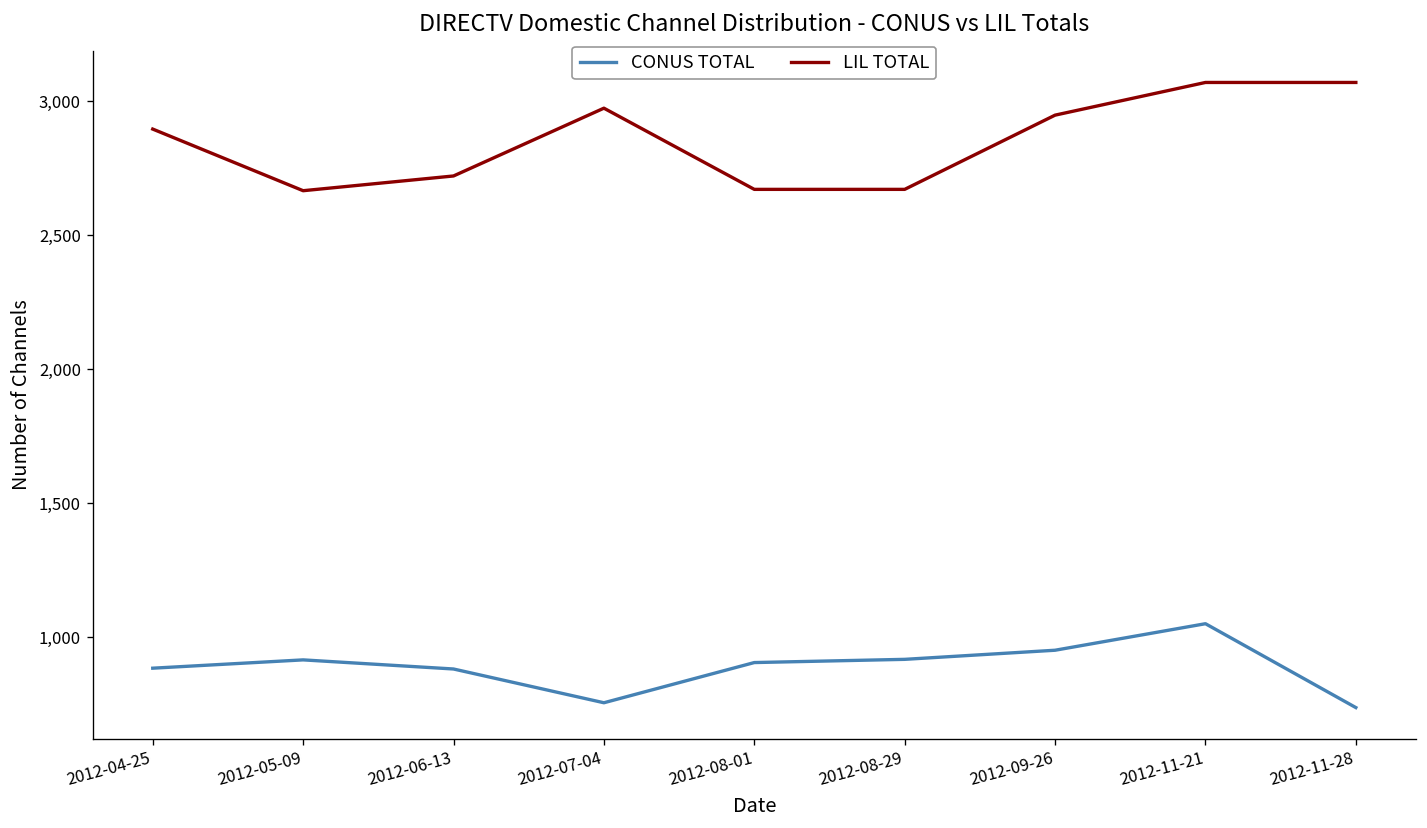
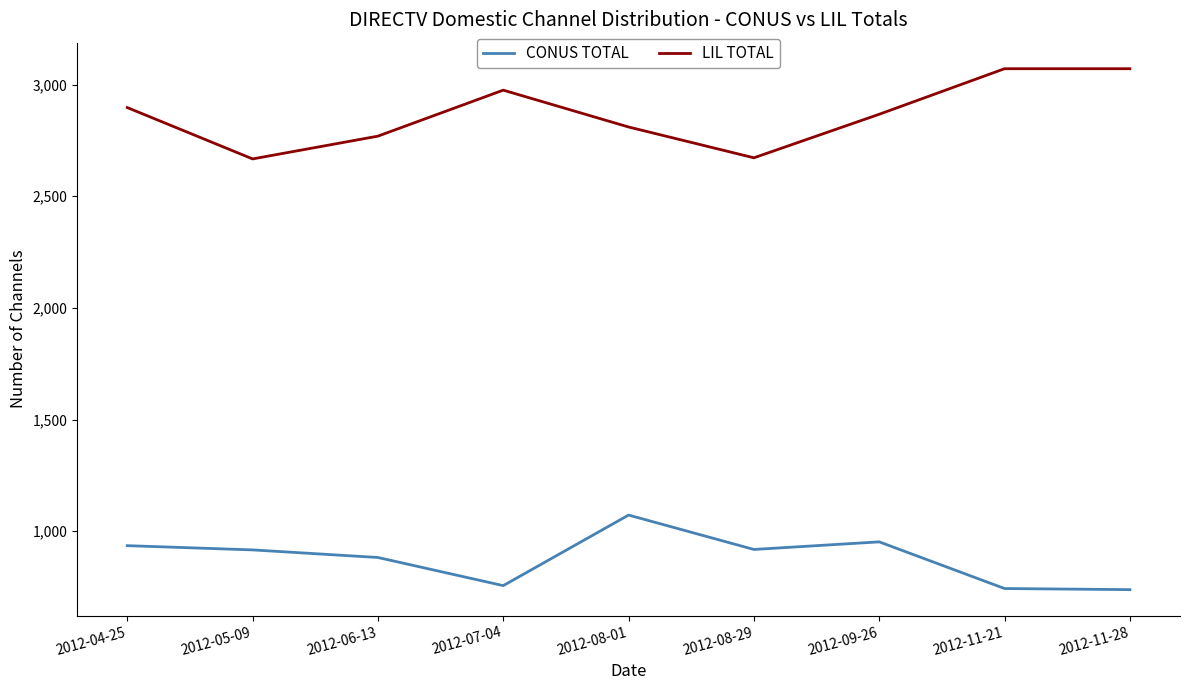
  {
    "CONUS TOTAL": {
-     "2012-04-25": "890",
+     "2012-04-25": "940",
      "2012-05-09": "920",
      "2012-06-13": "880",
      "2012-07-04": "760",
-     "2012-08-01": "910",
+     "2012-08-01": "1,070",
      "2012-08-29": "920",
      "2012-09-26": "950",
-     "2012-11-21": "1,050",
+     "2012-11-21": "740",
      "2012-11-28": "740"
    },
    "LIL TOTAL": {
      "2012-04-25": "2,900",
      "2012-05-09": "2,670",
-     "2012-06-13": "2,720",
+     "2012-06-13": "2,770",
      "2012-07-04": "2,980",
-     "2012-08-01": "2,670",
+     "2012-08-01": "2,810",
      "2012-08-29": "2,670",
-     "2012-09-26": "2,950",
+     "2012-09-26": "2,870",
      "2012-11-21": "3,070",
      "2012-11-28": "3,070"
    }
  }
